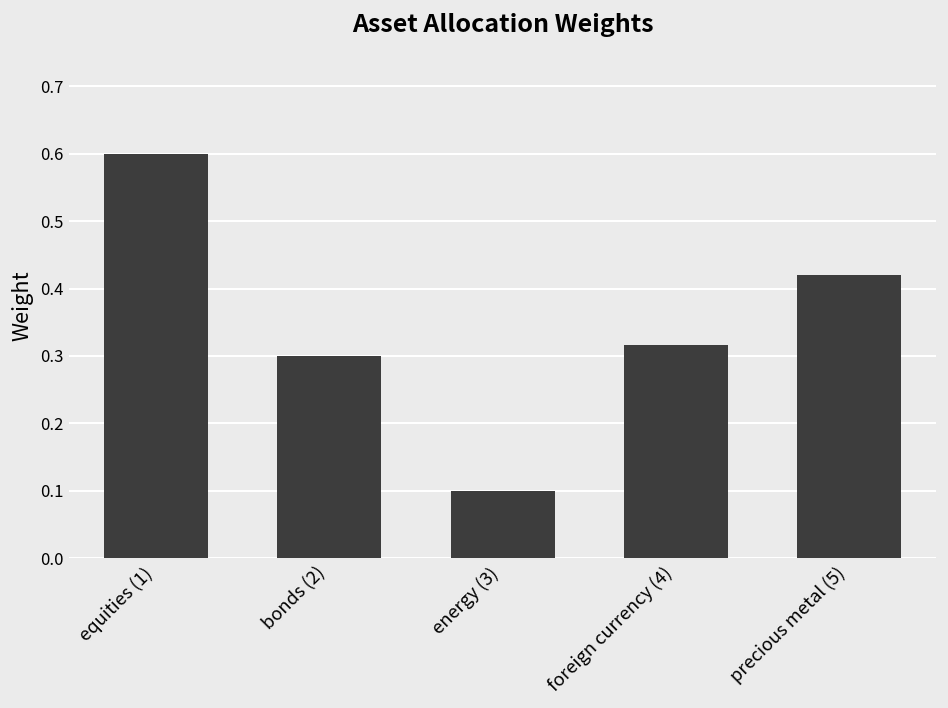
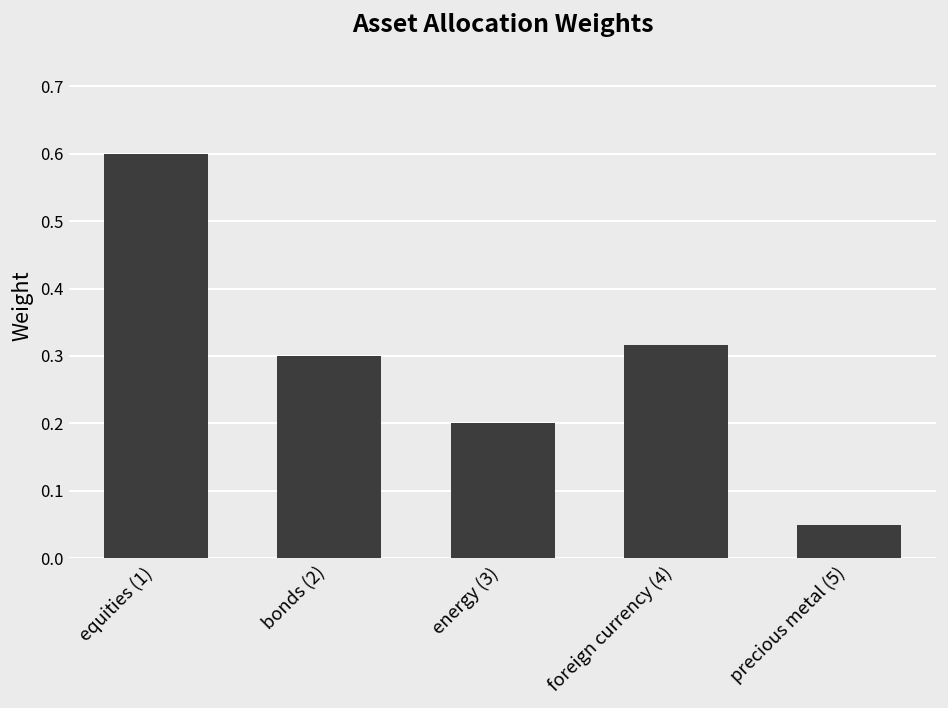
  {
    "equities (1)": 0.60,
    "bonds (2)": 0.30,
-   "energy (3)": 0.1,
+   "energy (3)": 0.2,
    "foreign currency (4)": 0.32,
-   "precious metal (5)": 0.42
+   "precious metal (5)": 0.05
  }
